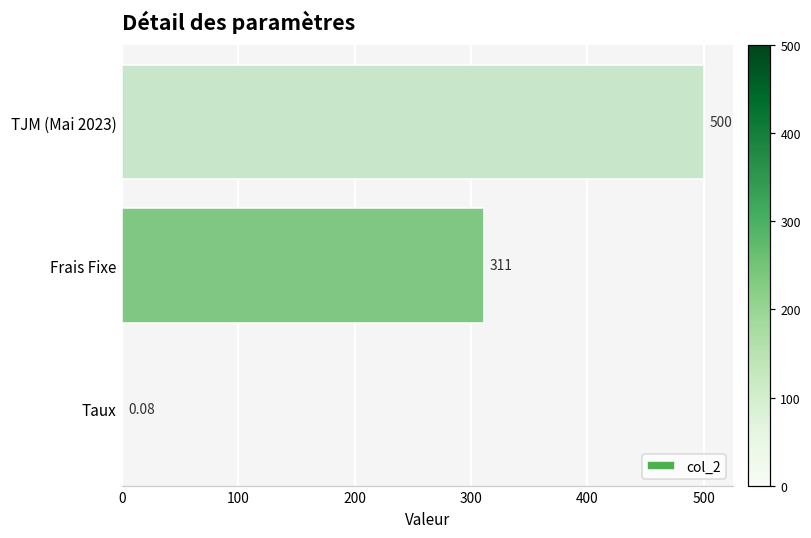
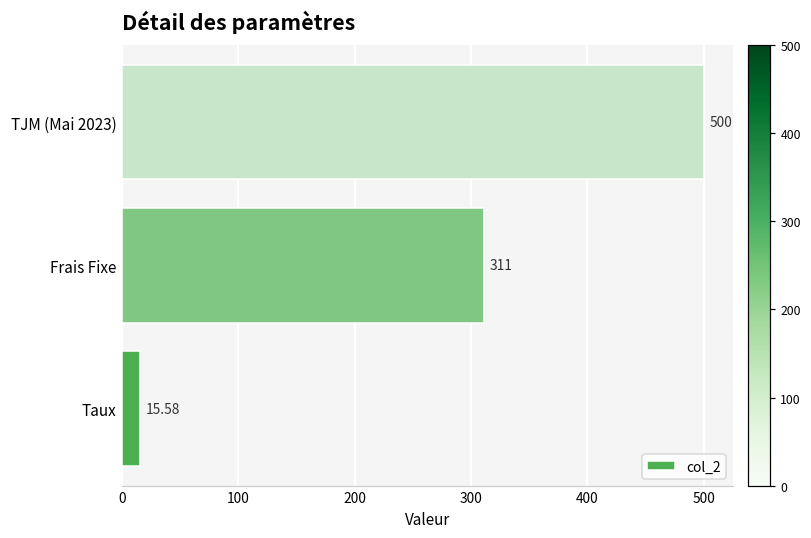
  {
    "TJM (Mai 2023)": 500,
    "Frais Fixe": 311,
-   "Taux": 0.08
+   "Taux": 15.58
  }
